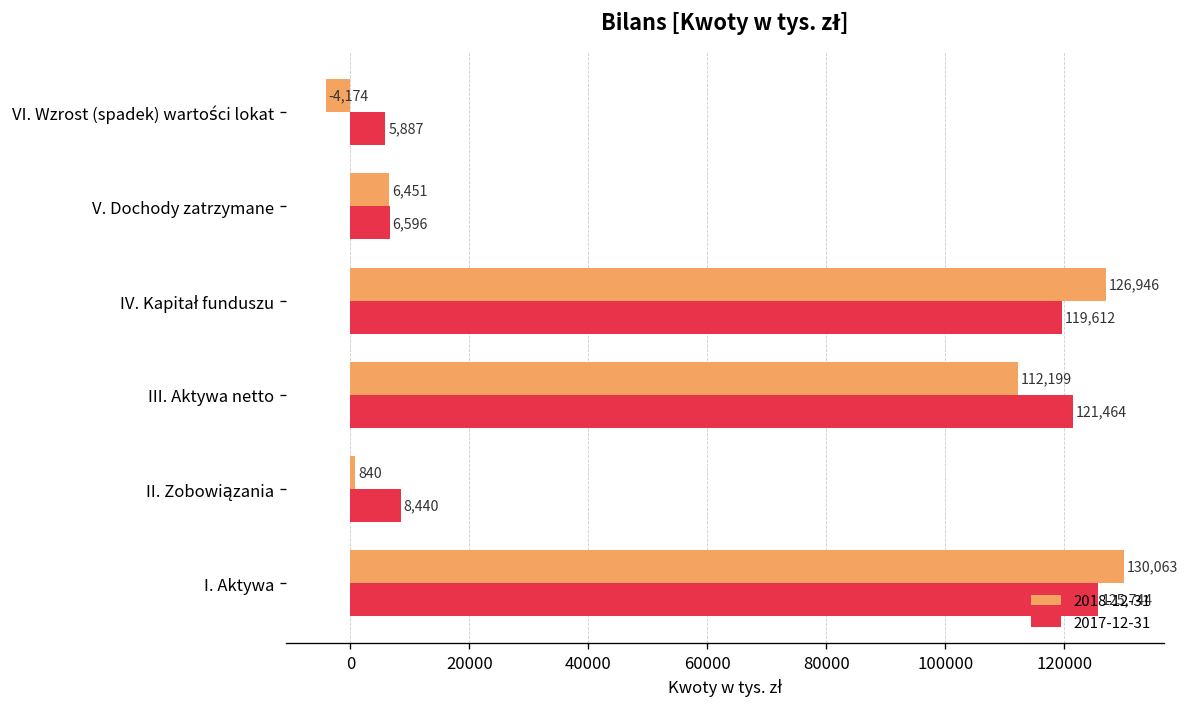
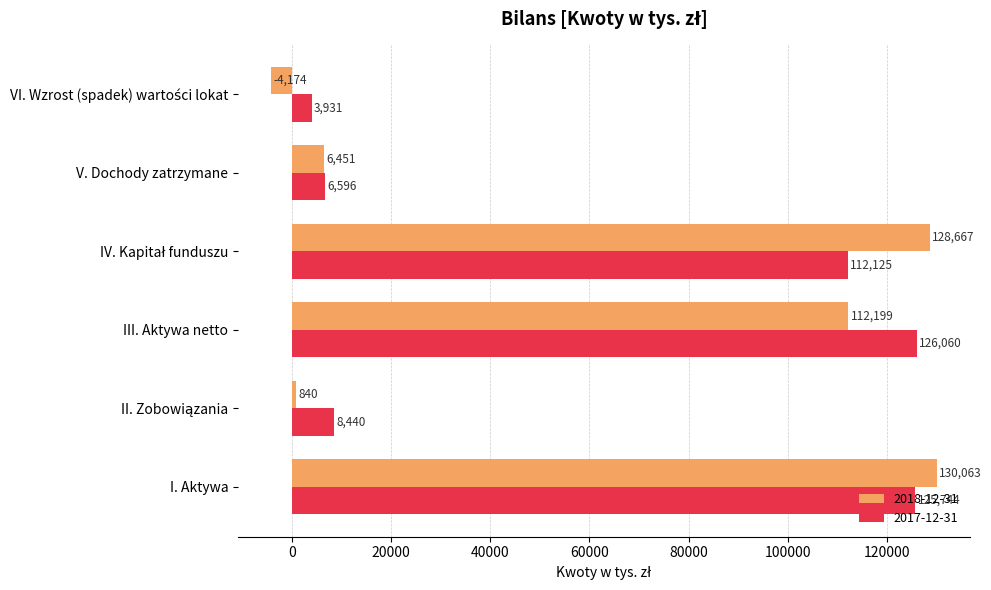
  {
    "2018-12-31": {
      "VI. Wzrost (spadek) wartości lokat": "-4,174",
      "V. Dochody zatrzymane": "6,451",
-     "IV. Kapitał funduszu": "126,946",
+     "IV. Kapitał funduszu": "128,667",
      "III. Aktywa netto": "112,199",
      "II. Zobowiązania": "840",
      "I. Aktywa": "130,063"
    },
    "2017-12-31": {
-     "VI. Wzrost (spadek) wartości lokat": "5,887",
+     "VI. Wzrost (spadek) wartości lokat": "3,931",
      "V. Dochody zatrzymane": "6,596",
-     "IV. Kapitał funduszu": "119,612",
-     "III. Aktywa netto": "121,464",
+     "IV. Kapitał funduszu": "112,125",
+     "III. Aktywa netto": "126,060",
      "II. Zobowiązania": "8,440",
      "I. Aktywa": "125,744"
    }
  }
